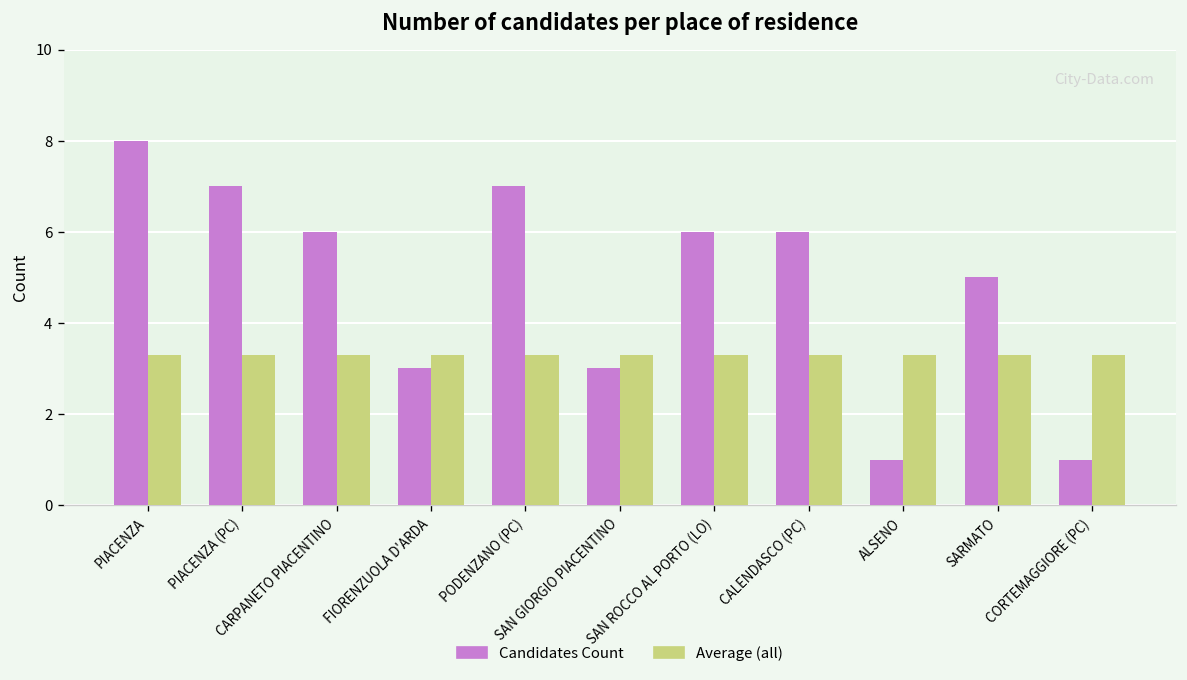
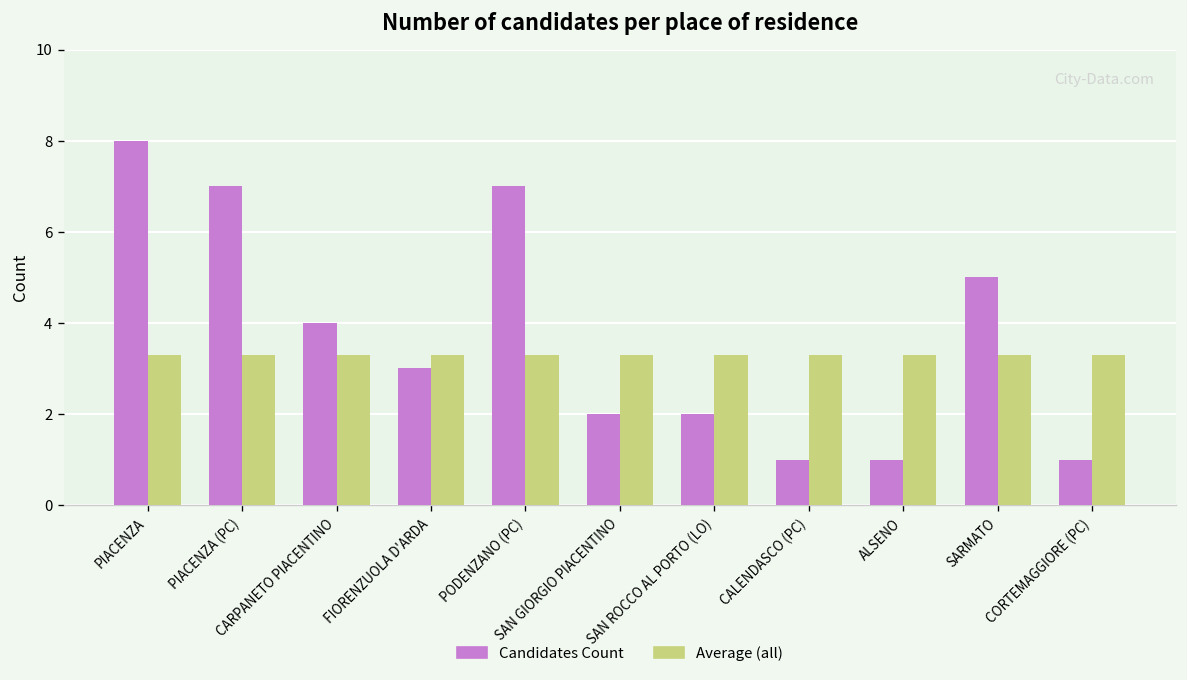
  {
    "Candidates Count": {
      "PIACENZA": 8,
      "PIACENZA (PC)": 7,
-     "CARPANETO PIACENTINO": 6,
+     "CARPANETO PIACENTINO": 4,
      "FIORENZUOLA D'ARDA": 3,
      "PODENZANO (PC)": 7,
-     "SAN GIORGIO PIACENTINO": 3,
-     "SAN ROCCO AL PORTO (LO)": 6,
-     "CALENDASCO (PC)": 6,
+     "SAN GIORGIO PIACENTINO": 2,
+     "SAN ROCCO AL PORTO (LO)": 2,
+     "CALENDASCO (PC)": 1,
      "ALSENO": 1,
      "SARMATO": 5,
      "CORTEMAGGIORE (PC)": 1
    },
    "Average (all)": {
      "PIACENZA": 3.3,
      "PIACENZA (PC)": 3.3,
      "CARPANETO PIACENTINO": 3.3,
      "FIORENZUOLA D'ARDA": 3.3,
      "PODENZANO (PC)": 3.3,
      "SAN GIORGIO PIACENTINO": 3.3,
      "SAN ROCCO AL PORTO (LO)": 3.3,
      "CALENDASCO (PC)": 3.3,
      "ALSENO": 3.3,
      "SARMATO": 3.3,
      "CORTEMAGGIORE (PC)": 3.3
    }
  }
